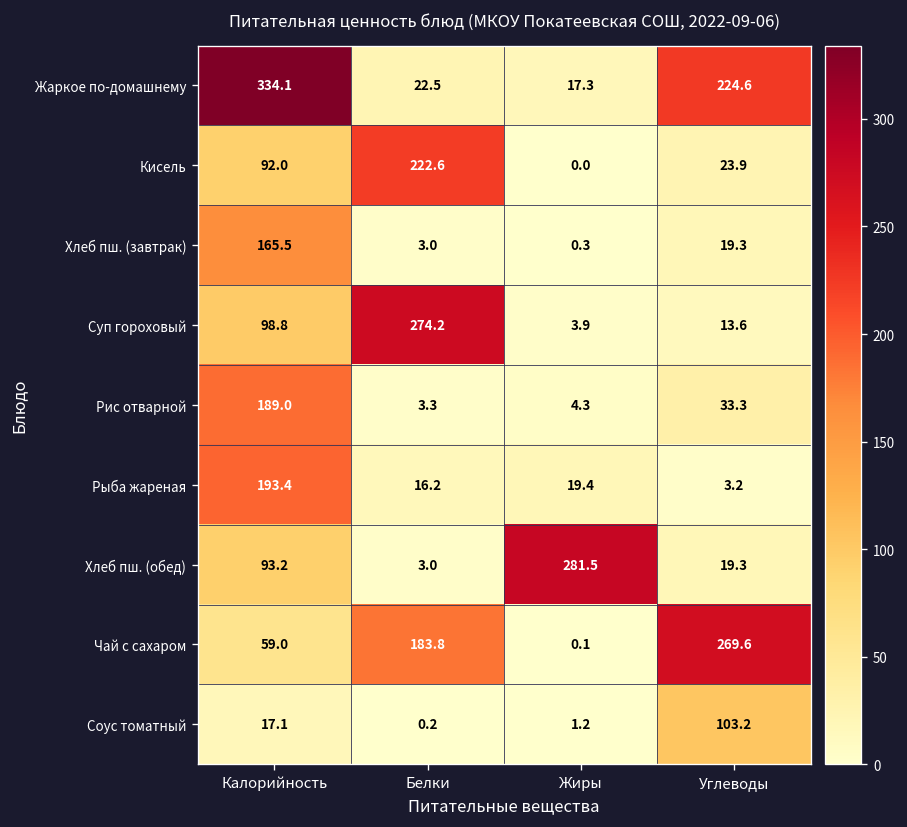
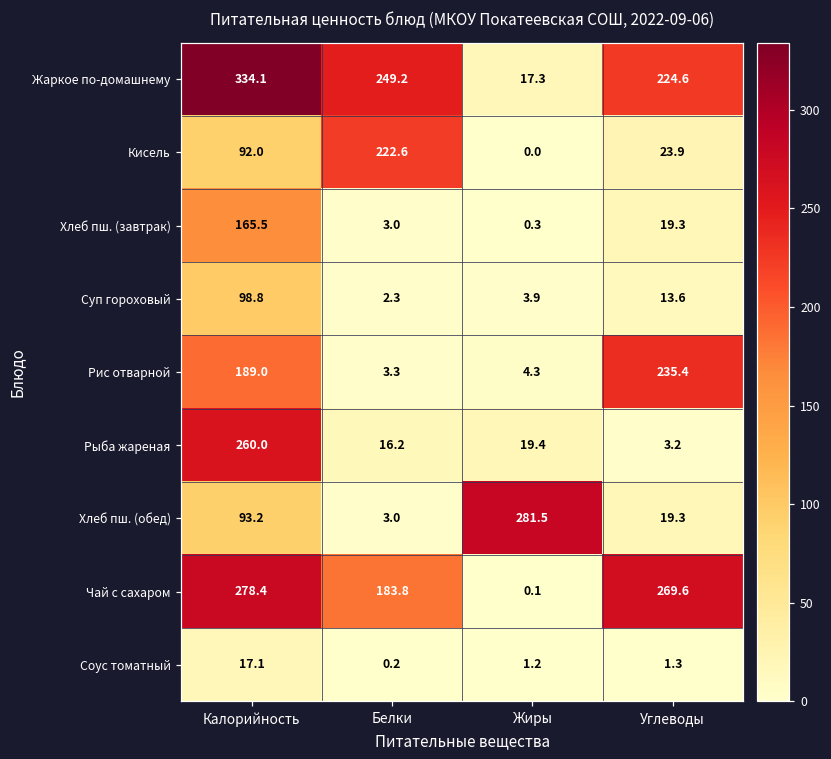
  {
    "Жаркое по-домашнему": {
      "Калорийность": 334.1,
-     "Белки": 22.5,
+     "Белки": 249.2,
      "Жиры": 17.3,
      "Углеводы": 224.6
    },
    "Кисель": {
      "Калорийность": 92.0,
      "Белки": 222.6,
      "Жиры": 0.0,
      "Углеводы": 23.9
    },
    "Хлеб пш. (завтрак)": {
      "Калорийность": 165.5,
      "Белки": 3.0,
      "Жиры": 0.3,
      "Углеводы": 19.3
    },
    "Суп гороховый": {
      "Калорийность": 98.8,
-     "Белки": 274.2,
+     "Белки": 2.3,
      "Жиры": 3.9,
      "Углеводы": 13.6
    },
    "Рис отварной": {
      "Калорийность": 189.0,
      "Белки": 3.3,
      "Жиры": 4.3,
-     "Углеводы": 33.3
+     "Углеводы": 235.4
    },
    "Рыба жареная": {
-     "Калорийность": 193.4,
+     "Калорийность": 260.0,
      "Белки": 16.2,
      "Жиры": 19.4,
      "Углеводы": 3.2
    },
    "Хлеб пш. (обед)": {
      "Калорийность": 93.2,
      "Белки": 3.0,
      "Жиры": 281.5,
      "Углеводы": 19.3
    },
    "Чай с сахаром": {
-     "Калорийность": 59.0,
+     "Калорийность": 278.4,
      "Белки": 183.8,
      "Жиры": 0.1,
      "Углеводы": 269.6
    },
    "Соус томатный": {
      "Калорийность": 17.1,
      "Белки": 0.2,
      "Жиры": 1.2,
-     "Углеводы": 103.2
+     "Углеводы": 1.3
    }
  }
